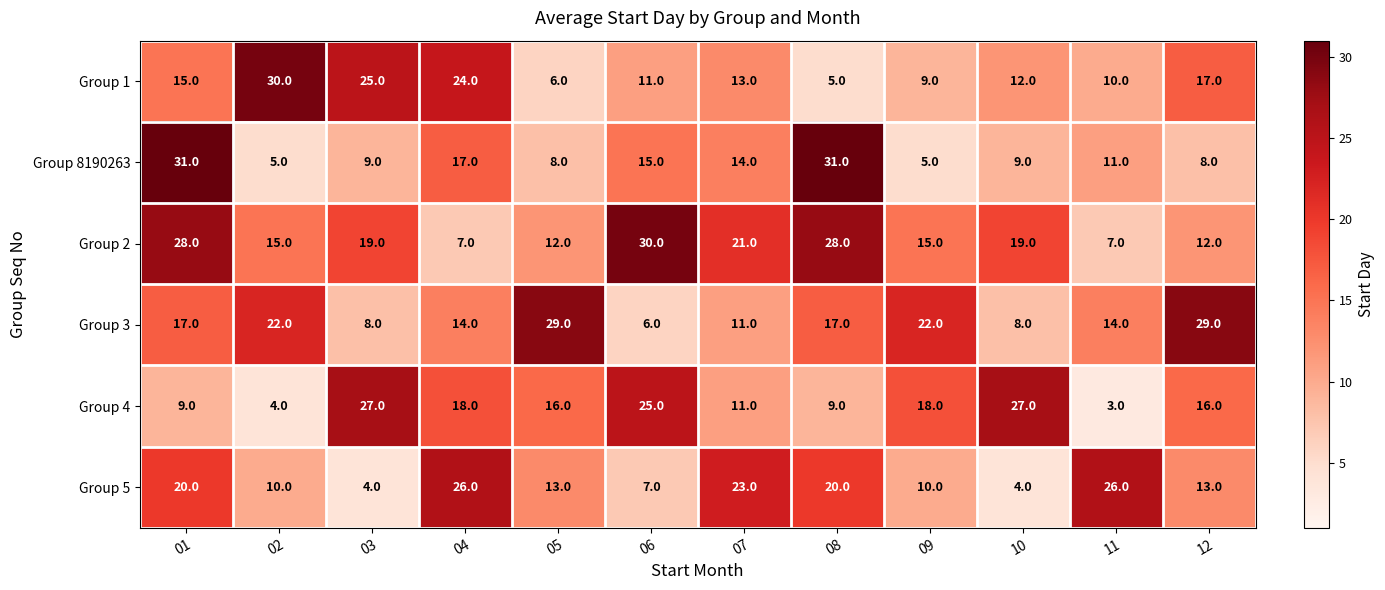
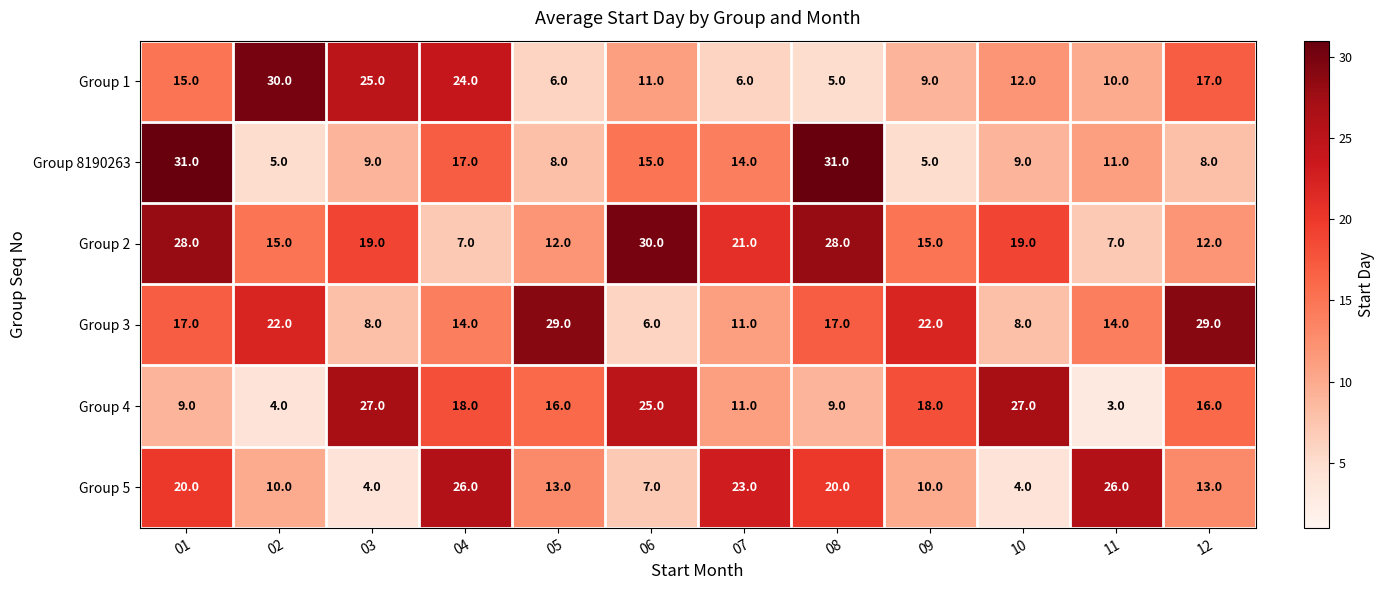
  {
    "Group 1": {
      "01": 15.0,
      "02": 30.0,
      "03": 25.0,
      "04": 24.0,
      "05": 6.0,
      "06": 11.0,
-     "07": 13.0,
+     "07": 6.0,
      "08": 5.0,
      "09": 9.0,
      "10": 12.0,
      "11": 10.0,
      "12": 17.0
    },
    "Group 8190263": {
      "01": 31.0,
      "02": 5.0,
      "03": 9.0,
      "04": 17.0,
      "05": 8.0,
      "06": 15.0,
      "07": 14.0,
      "08": 31.0,
      "09": 5.0,
      "10": 9.0,
      "11": 11.0,
      "12": 8.0
    },
    "Group 2": {
      "01": 28.0,
      "02": 15.0,
      "03": 19.0,
      "04": 7.0,
      "05": 12.0,
      "06": 30.0,
      "07": 21.0,
      "08": 28.0,
      "09": 15.0,
      "10": 19.0,
      "11": 7.0,
      "12": 12.0
    },
    "Group 3": {
      "01": 17.0,
      "02": 22.0,
      "03": 8.0,
      "04": 14.0,
      "05": 29.0,
      "06": 6.0,
      "07": 11.0,
      "08": 17.0,
      "09": 22.0,
      "10": 8.0,
      "11": 14.0,
      "12": 29.0
    },
    "Group 4": {
      "01": 9.0,
      "02": 4.0,
      "03": 27.0,
      "04": 18.0,
      "05": 16.0,
      "06": 25.0,
      "07": 11.0,
      "08": 9.0,
      "09": 18.0,
      "10": 27.0,
      "11": 3.0,
      "12": 16.0
    },
    "Group 5": {
      "01": 20.0,
      "02": 10.0,
      "03": 4.0,
      "04": 26.0,
      "05": 13.0,
      "06": 7.0,
      "07": 23.0,
      "08": 20.0,
      "09": 10.0,
      "10": 4.0,
      "11": 26.0,
      "12": 13.0
    }
  }
